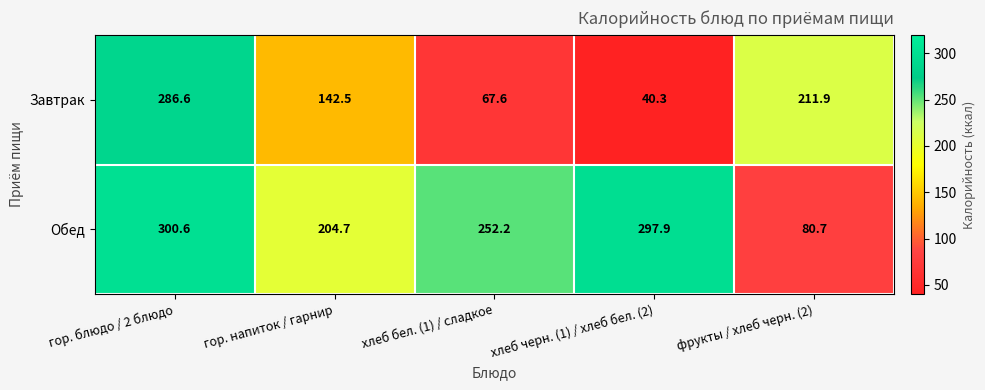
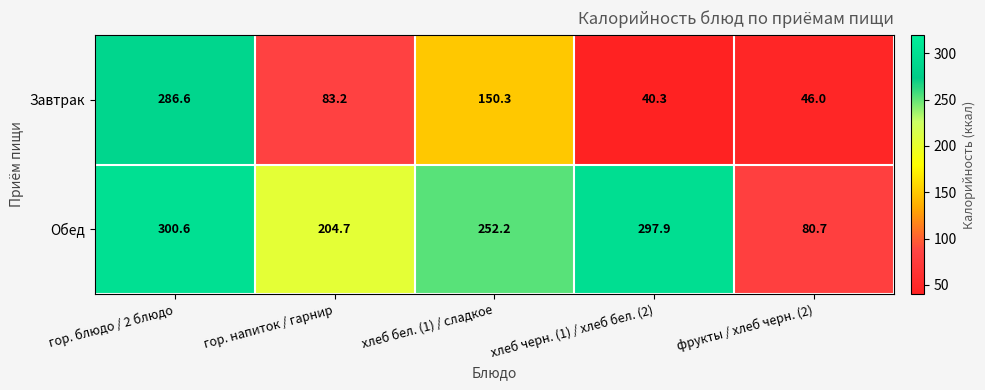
  {
    "Завтрак": {
      "гор. блюдо / 2 блюдо": 286.6,
-     "гор. напиток / гарнир": 142.5,
-     "хлеб бел. (1) / сладкое": 67.6,
+     "гор. напиток / гарнир": 83.2,
+     "хлеб бел. (1) / сладкое": 150.3,
      "хлеб черн. (1) / хлеб бел. (2)": 40.3,
-     "фрукты / хлеб черн. (2)": 211.9
+     "фрукты / хлеб черн. (2)": 46.0
    },
    "Обед": {
      "гор. блюдо / 2 блюдо": 300.6,
      "гор. напиток / гарнир": 204.7,
      "хлеб бел. (1) / сладкое": 252.2,
      "хлеб черн. (1) / хлеб бел. (2)": 297.9,
      "фрукты / хлеб черн. (2)": 80.7
    }
  }
